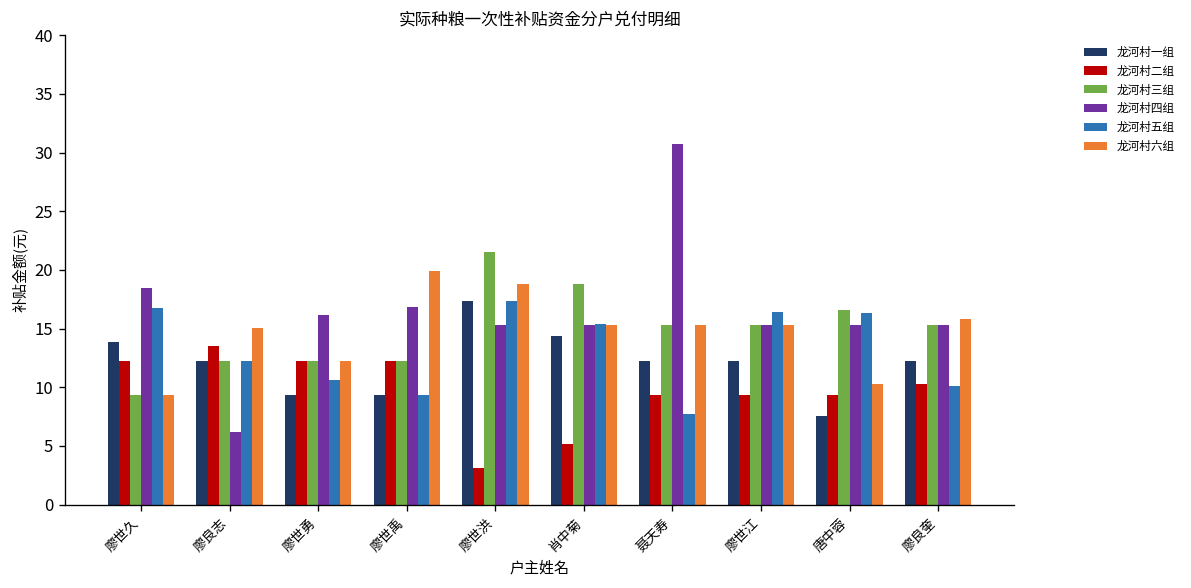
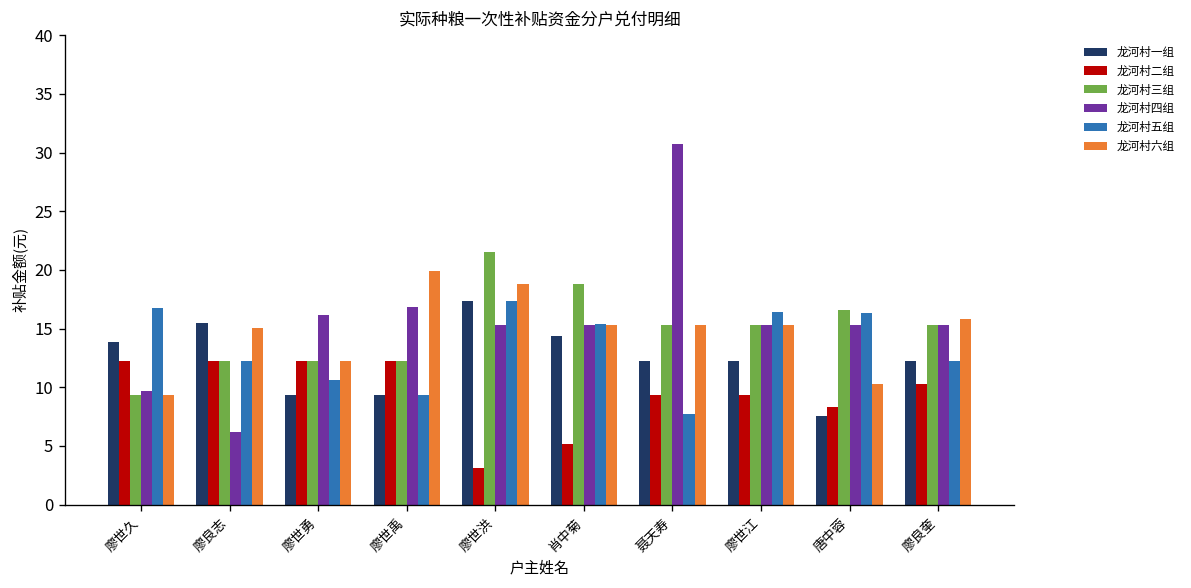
  {
    "龙河村一组": {
      "廖世久": 14,
-     "廖良志": 12,
+     "廖良志": 15,
      "廖世勇": 9,
      "廖世禹": 9,
      "廖世洪": 17,
      "肖中菊": 14,
      "聂天寿": 12,
      "廖世江": 12,
      "唐中蓉": 8,
      "廖良奎": 12
    },
    "龙河村二组": {
      "廖世久": 12,
-     "廖良志": 14,
+     "廖良志": 12,
      "廖世勇": 12,
      "廖世禹": 12,
      "廖世洪": 3,
      "肖中菊": 5,
      "聂天寿": 9,
      "廖世江": 9,
-     "唐中蓉": 9,
+     "唐中蓉": 8,
      "廖良奎": 10
    },
    "龙河村三组": {
      "廖世久": 9,
      "廖良志": 12,
      "廖世勇": 12,
      "廖世禹": 12,
      "廖世洪": 22,
      "肖中菊": 19,
      "聂天寿": 15,
      "廖世江": 15,
      "唐中蓉": 17,
      "廖良奎": 15
    },
    "龙河村四组": {
-     "廖世久": 18,
+     "廖世久": 10,
      "廖良志": 6,
      "廖世勇": 16,
      "廖世禹": 17,
      "廖世洪": 15,
      "肖中菊": 15,
      "聂天寿": 31,
      "廖世江": 15,
      "唐中蓉": 15,
      "廖良奎": 15
    },
    "龙河村五组": {
      "廖世久": 17,
      "廖良志": 12,
      "廖世勇": 11,
      "廖世禹": 9,
      "廖世洪": 17,
      "肖中菊": 15,
      "聂天寿": 8,
      "廖世江": 16,
      "唐中蓉": 16,
-     "廖良奎": 10
+     "廖良奎": 12
    },
    "龙河村六组": {
      "廖世久": 9,
      "廖良志": 15,
      "廖世勇": 12,
      "廖世禹": 20,
      "廖世洪": 19,
      "肖中菊": 15,
      "聂天寿": 15,
      "廖世江": 15,
      "唐中蓉": 10,
      "廖良奎": 16
    }
  }
